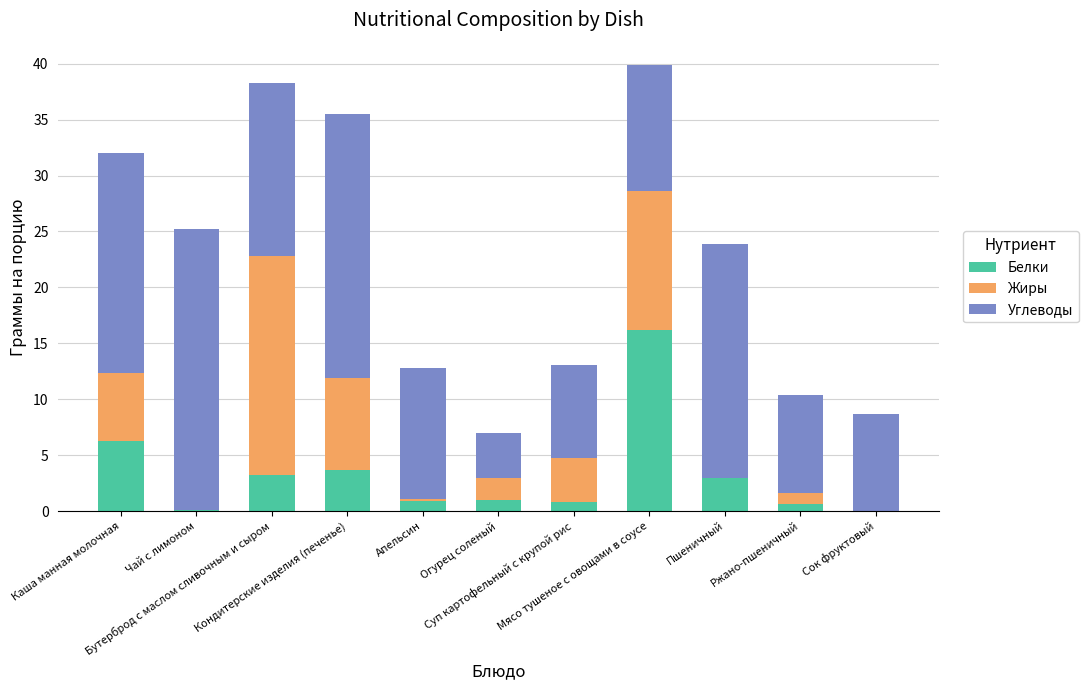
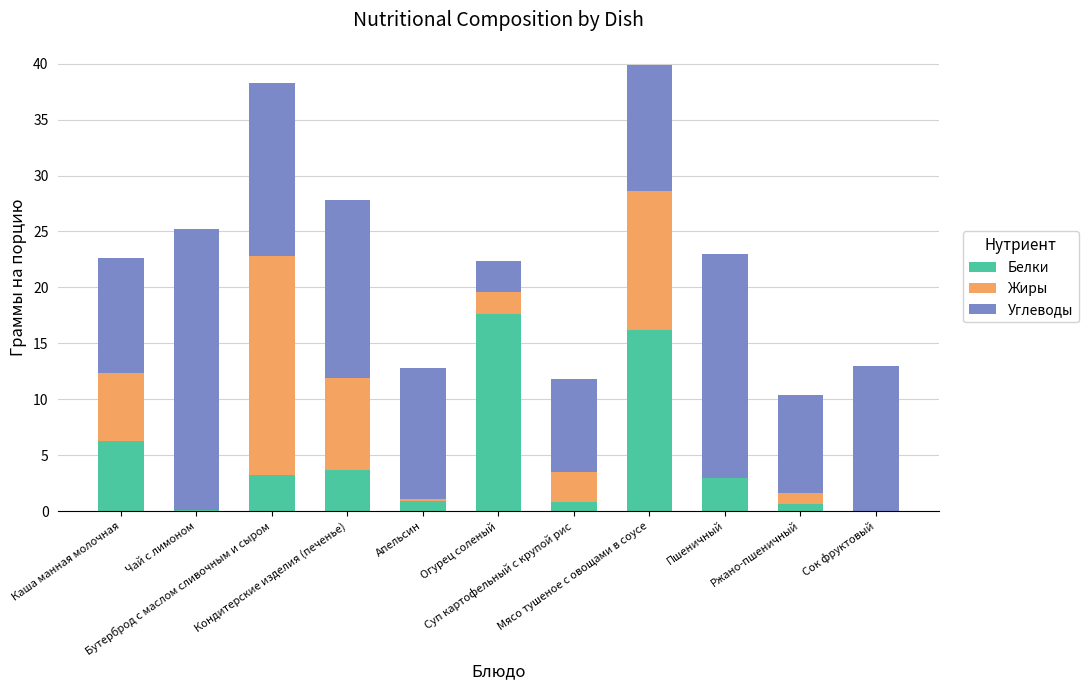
  {
    "Белки": {
      "Каша манная молочная": 6.2,
      "Бутерброд с маслом сливочным и сыром": 3.2,
      "Кондитерские изделия (печенье)": 3.7,
      "Апельсин": 0.9,
-     "Огурец соленый": 1.0,
+     "Огурец соленый": 17.6,
      "Суп картофельный с крупой рис": 0.8,
      "Мясо тушеное с овощами в соусе": 16.2,
      "Пшеничный": 3.0,
      "Ржано-пшеничный": 0.6,
      "Сок фруктовый": 0.0
    },
    "Жиры": {
      "Каша манная молочная": 6.1,
      "Бутерброд с маслом сливочным и сыром": 19.6,
      "Кондитерские изделия (печенье)": 8.2,
      "Огурец соленый": 2.0,
-     "Суп картофельный с крупой рис": 4.0,
+     "Суп картофельный с крупой рис": 2.7,
      "Мясо тушеное с овощами в соусе": 12.4,
      "Пшеничный": 0.0,
      "Ржано-пшеничный": 1.0,
      "Сок фруктовый": 0.0
    },
    "Углеводы": {
-     "Каша манная молочная": 19.7,
+     "Каша манная молочная": 10.3,
      "Чай с лимоном": 25.1,
      "Бутерброд с маслом сливочным и сыром": 15.5,
-     "Кондитерские изделия (печенье)": 23.6,
+     "Кондитерские изделия (печенье)": 15.9,
      "Апельсин": 11.8,
-     "Огурец соленый": 4.0,
+     "Огурец соленый": 2.8,
      "Суп картофельный с крупой рис": 8.3,
      "Мясо тушеное с овощами в соусе": 11.3,
-     "Пшеничный": 20.9,
+     "Пшеничный": 20.0,
      "Ржано-пшеничный": 8.8,
-     "Сок фруктовый": 8.7
+     "Сок фруктовый": 13.0
    }
  }
